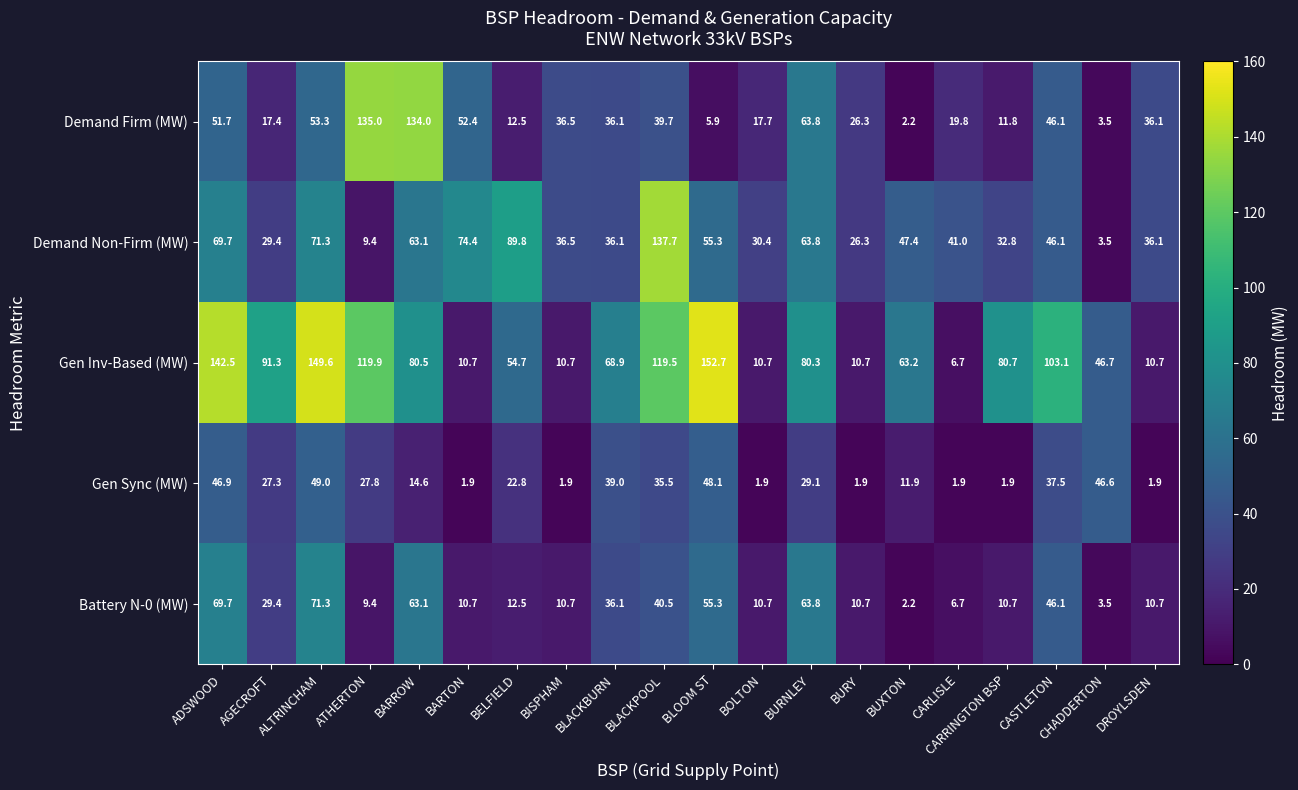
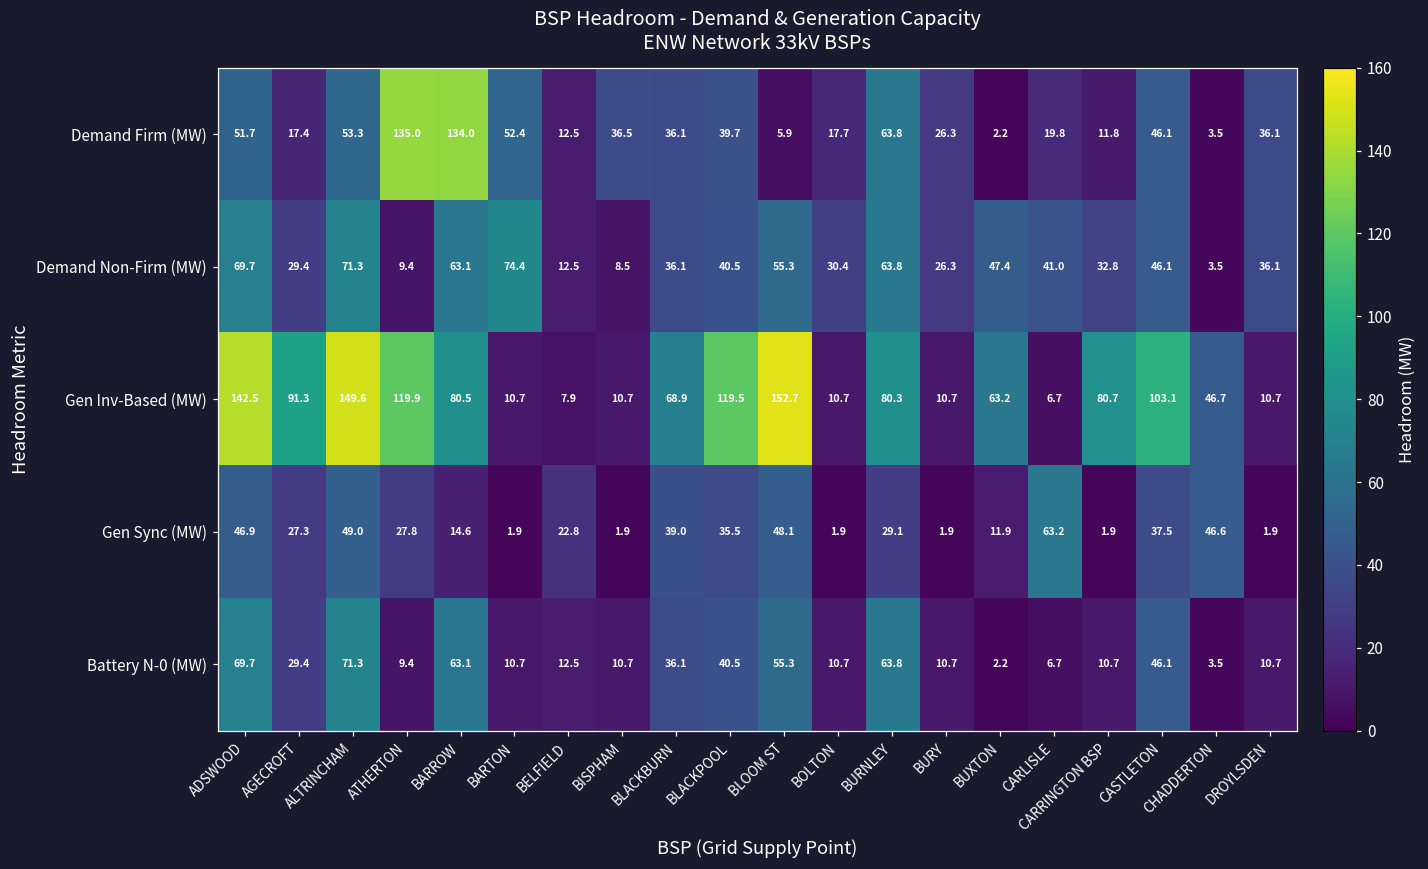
  {
    "Demand Firm (MW)": {
      "ADSWOOD": 51.7,
      "AGECROFT": 17.4,
      "ALTRINCHAM": 53.3,
      "ATHERTON": 135.0,
      "BARROW": 134.0,
      "BARTON": 52.4,
      "BELFIELD": 12.5,
      "BISPHAM": 36.5,
      "BLACKBURN": 36.1,
      "BLACKPOOL": 39.7,
      "BLOOM ST": 5.9,
      "BOLTON": 17.7,
      "BURNLEY": 63.8,
      "BURY": 26.3,
      "BUXTON": 2.2,
      "CARLISLE": 19.8,
      "CARRINGTON BSP": 11.8,
      "CASTLETON": 46.1,
      "CHADDERTON": 3.5,
      "DROYLSDEN": 36.1
    },
    "Demand Non-Firm (MW)": {
      "ADSWOOD": 69.7,
      "AGECROFT": 29.4,
      "ALTRINCHAM": 71.3,
      "ATHERTON": 9.4,
      "BARROW": 63.1,
      "BARTON": 74.4,
-     "BELFIELD": 89.8,
-     "BISPHAM": 36.5,
+     "BELFIELD": 12.5,
+     "BISPHAM": 8.5,
      "BLACKBURN": 36.1,
-     "BLACKPOOL": 137.7,
+     "BLACKPOOL": 40.5,
      "BLOOM ST": 55.3,
      "BOLTON": 30.4,
      "BURNLEY": 63.8,
      "BURY": 26.3,
      "BUXTON": 47.4,
      "CARLISLE": 41.0,
      "CARRINGTON BSP": 32.8,
      "CASTLETON": 46.1,
      "CHADDERTON": 3.5,
      "DROYLSDEN": 36.1
    },
    "Gen Inv-Based (MW)": {
      "ADSWOOD": 142.5,
      "AGECROFT": 91.3,
      "ALTRINCHAM": 149.6,
      "ATHERTON": 119.9,
      "BARROW": 80.5,
      "BARTON": 10.7,
-     "BELFIELD": 54.7,
+     "BELFIELD": 7.9,
      "BISPHAM": 10.7,
      "BLACKBURN": 68.9,
      "BLACKPOOL": 119.5,
      "BLOOM ST": 152.7,
      "BOLTON": 10.7,
      "BURNLEY": 80.3,
      "BURY": 10.7,
      "BUXTON": 63.2,
      "CARLISLE": 6.7,
      "CARRINGTON BSP": 80.7,
      "CASTLETON": 103.1,
      "CHADDERTON": 46.7,
      "DROYLSDEN": 10.7
    },
    "Gen Sync (MW)": {
      "ADSWOOD": 46.9,
      "AGECROFT": 27.3,
      "ALTRINCHAM": 49.0,
      "ATHERTON": 27.8,
      "BARROW": 14.6,
      "BARTON": 1.9,
      "BELFIELD": 22.8,
      "BISPHAM": 1.9,
      "BLACKBURN": 39.0,
      "BLACKPOOL": 35.5,
      "BLOOM ST": 48.1,
      "BOLTON": 1.9,
      "BURNLEY": 29.1,
      "BURY": 1.9,
      "BUXTON": 11.9,
-     "CARLISLE": 1.9,
+     "CARLISLE": 63.2,
      "CARRINGTON BSP": 1.9,
      "CASTLETON": 37.5,
      "CHADDERTON": 46.6,
      "DROYLSDEN": 1.9
    },
    "Battery N-0 (MW)": {
      "ADSWOOD": 69.7,
      "AGECROFT": 29.4,
      "ALTRINCHAM": 71.3,
      "ATHERTON": 9.4,
      "BARROW": 63.1,
      "BARTON": 10.7,
      "BELFIELD": 12.5,
      "BISPHAM": 10.7,
      "BLACKBURN": 36.1,
      "BLACKPOOL": 40.5,
      "BLOOM ST": 55.3,
      "BOLTON": 10.7,
      "BURNLEY": 63.8,
      "BURY": 10.7,
      "BUXTON": 2.2,
      "CARLISLE": 6.7,
      "CARRINGTON BSP": 10.7,
      "CASTLETON": 46.1,
      "CHADDERTON": 3.5,
      "DROYLSDEN": 10.7
    }
  }
